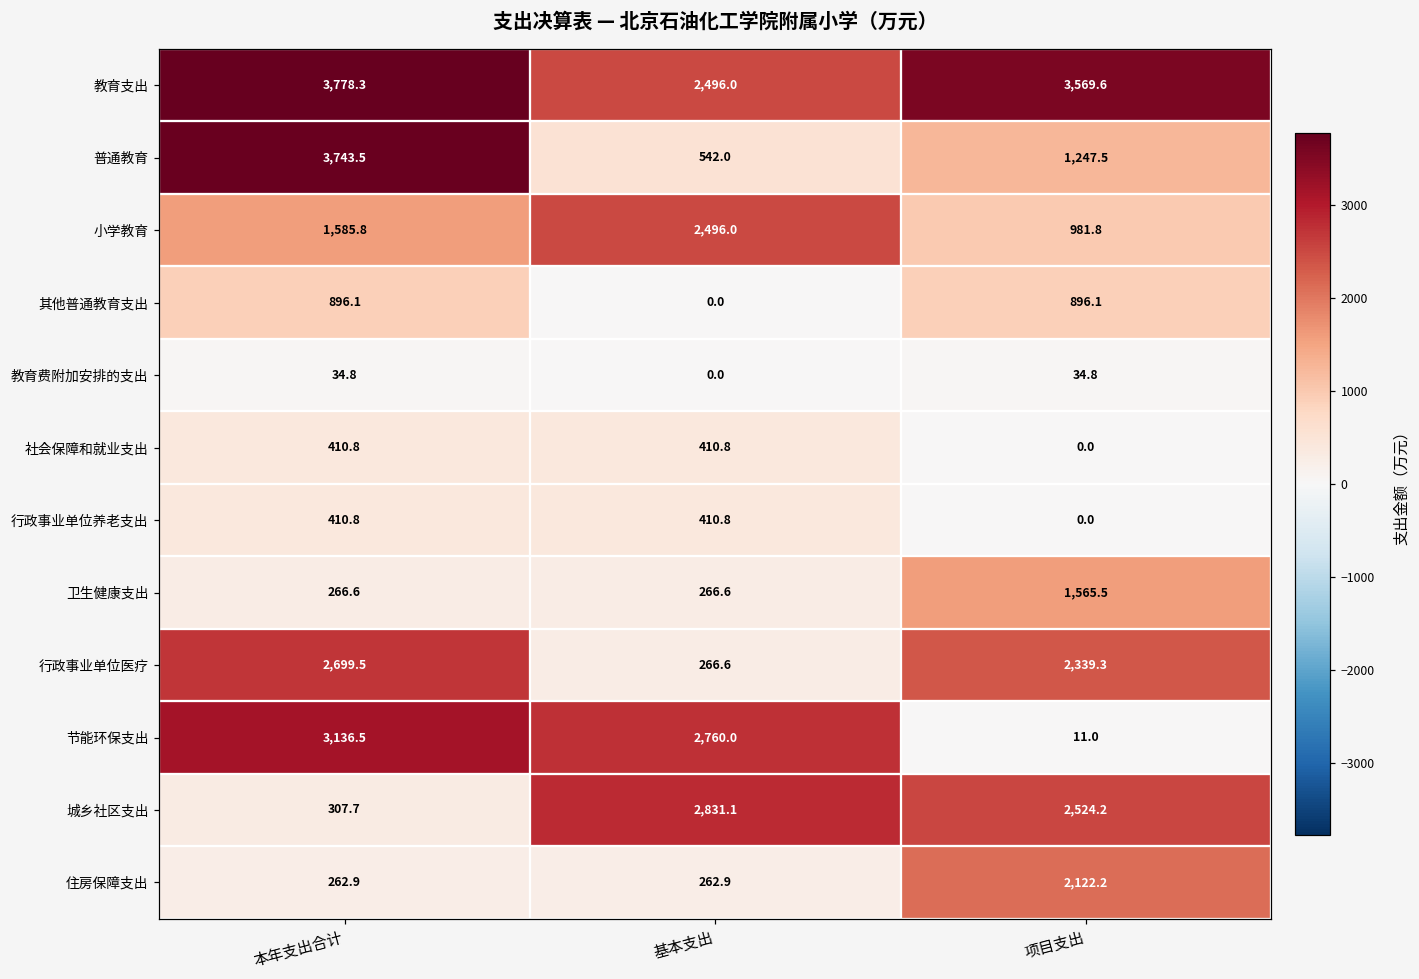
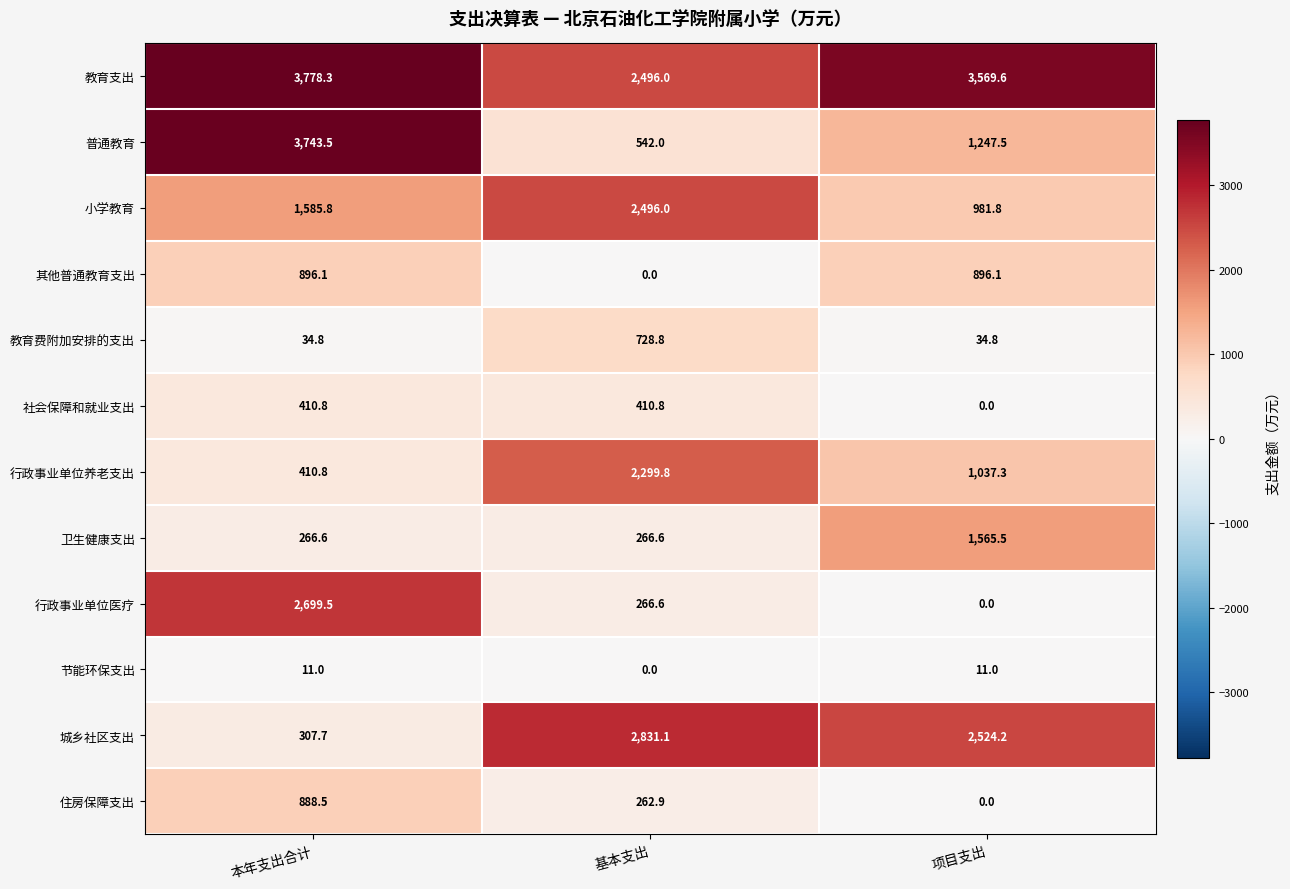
  {
    "教育支出": {
      "本年支出合计": "3,778.3",
      "基本支出": "2,496.0",
      "项目支出": "3,569.6"
    },
    "普通教育": {
      "本年支出合计": "3,743.5",
      "基本支出": "542.0",
      "项目支出": "1,247.5"
    },
    "小学教育": {
      "本年支出合计": "1,585.8",
      "基本支出": "2,496.0",
      "项目支出": "981.8"
    },
    "其他普通教育支出": {
      "本年支出合计": "896.1",
      "基本支出": "0.0",
      "项目支出": "896.1"
    },
    "教育费附加安排的支出": {
      "本年支出合计": "34.8",
-     "基本支出": "0.0",
+     "基本支出": "728.8",
      "项目支出": "34.8"
    },
    "社会保障和就业支出": {
      "本年支出合计": "410.8",
      "基本支出": "410.8",
      "项目支出": "0.0"
    },
    "行政事业单位养老支出": {
      "本年支出合计": "410.8",
-     "基本支出": "410.8",
-     "项目支出": "0.0"
+     "基本支出": "2,299.8",
+     "项目支出": "1,037.3"
    },
    "卫生健康支出": {
      "本年支出合计": "266.6",
      "基本支出": "266.6",
      "项目支出": "1,565.5"
    },
    "行政事业单位医疗": {
      "本年支出合计": "2,699.5",
      "基本支出": "266.6",
-     "项目支出": "2,339.3"
+     "项目支出": "0.0"
    },
    "节能环保支出": {
-     "本年支出合计": "3,136.5",
-     "基本支出": "2,760.0",
+     "本年支出合计": "11.0",
+     "基本支出": "0.0",
      "项目支出": "11.0"
    },
    "城乡社区支出": {
      "本年支出合计": "307.7",
      "基本支出": "2,831.1",
      "项目支出": "2,524.2"
    },
    "住房保障支出": {
-     "本年支出合计": "262.9",
+     "本年支出合计": "888.5",
      "基本支出": "262.9",
-     "项目支出": "2,122.2"
+     "项目支出": "0.0"
    }
  }
